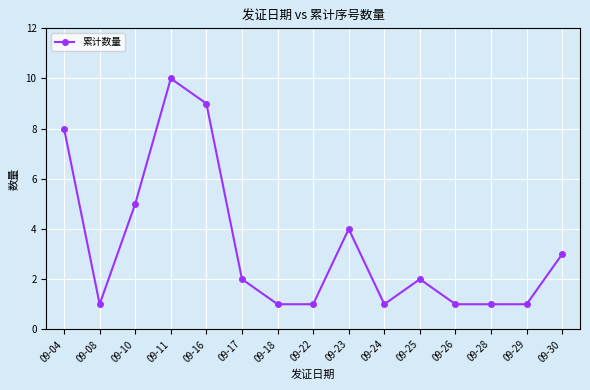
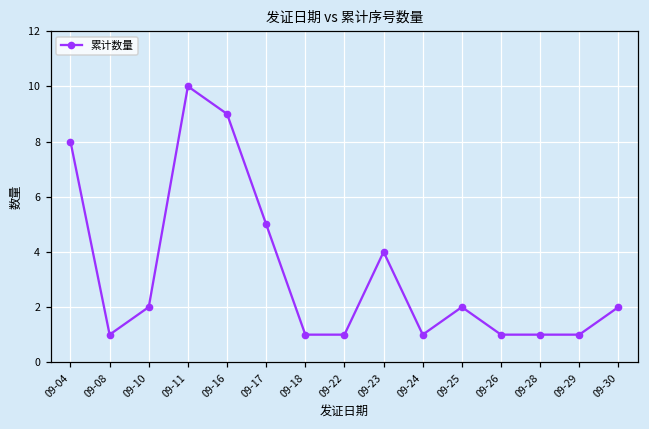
  {
    "09-04": 8,
    "09-08": 1,
-   "09-10": 5,
+   "09-10": 2,
    "09-11": 10,
    "09-16": 9,
-   "09-17": 2,
+   "09-17": 5,
    "09-18": 1,
    "09-22": 1,
    "09-23": 4,
    "09-24": 1,
    "09-25": 2,
    "09-26": 1,
    "09-28": 1,
    "09-29": 1,
-   "09-30": 3
+   "09-30": 2
  }
